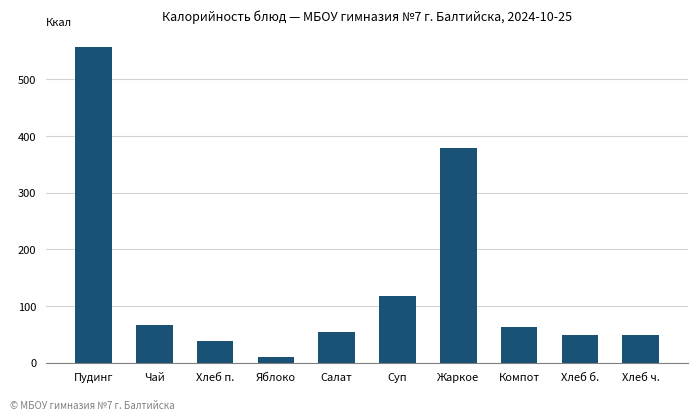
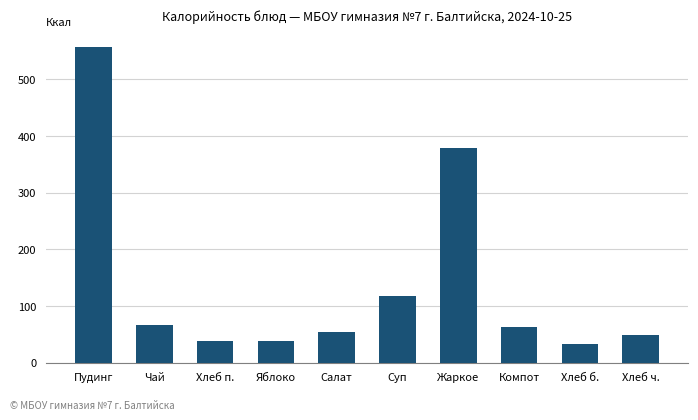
  {
    "Пудинг": 560,
    "Чай": 70,
    "Хлеб п.": 40,
-   "Яблоко": 10,
+   "Яблоко": 40,
    "Салат": 50,
    "Суп": 120,
    "Жаркое": 380,
    "Компот": 60,
-   "Хлеб б.": 50,
+   "Хлеб б.": 30,
    "Хлеб ч.": 50
  }
